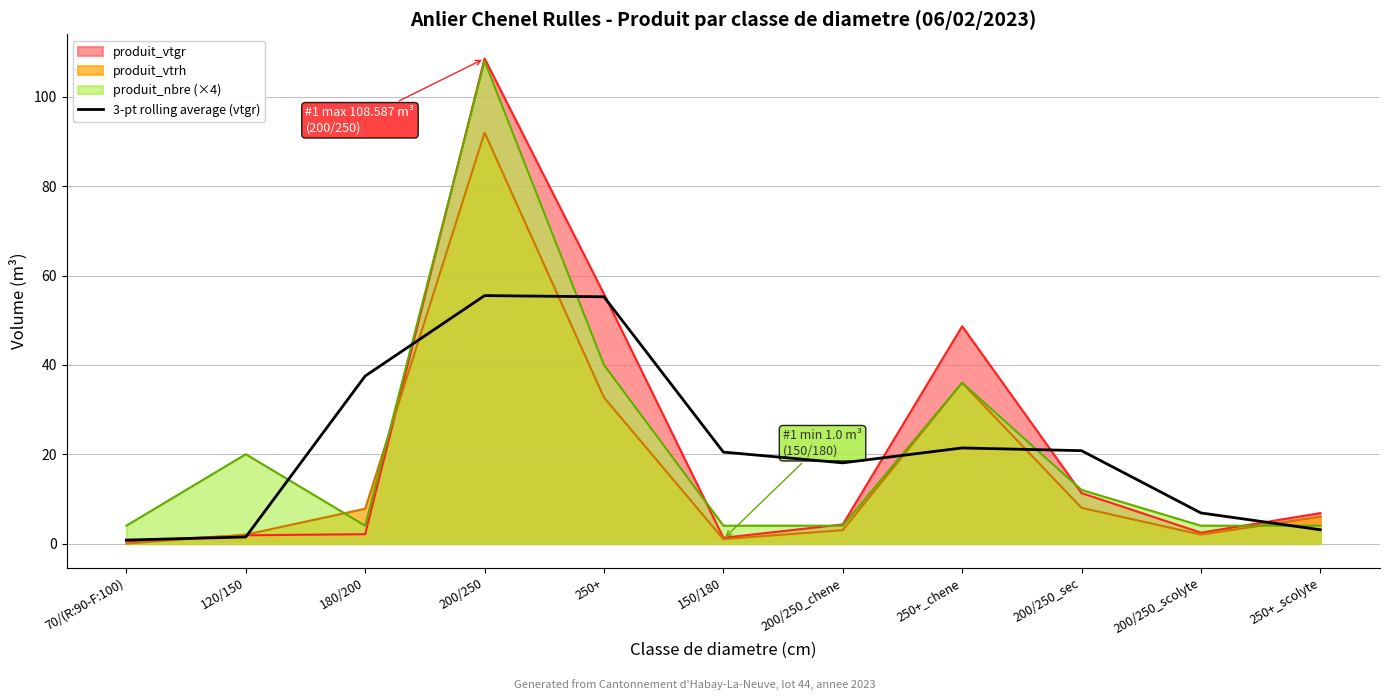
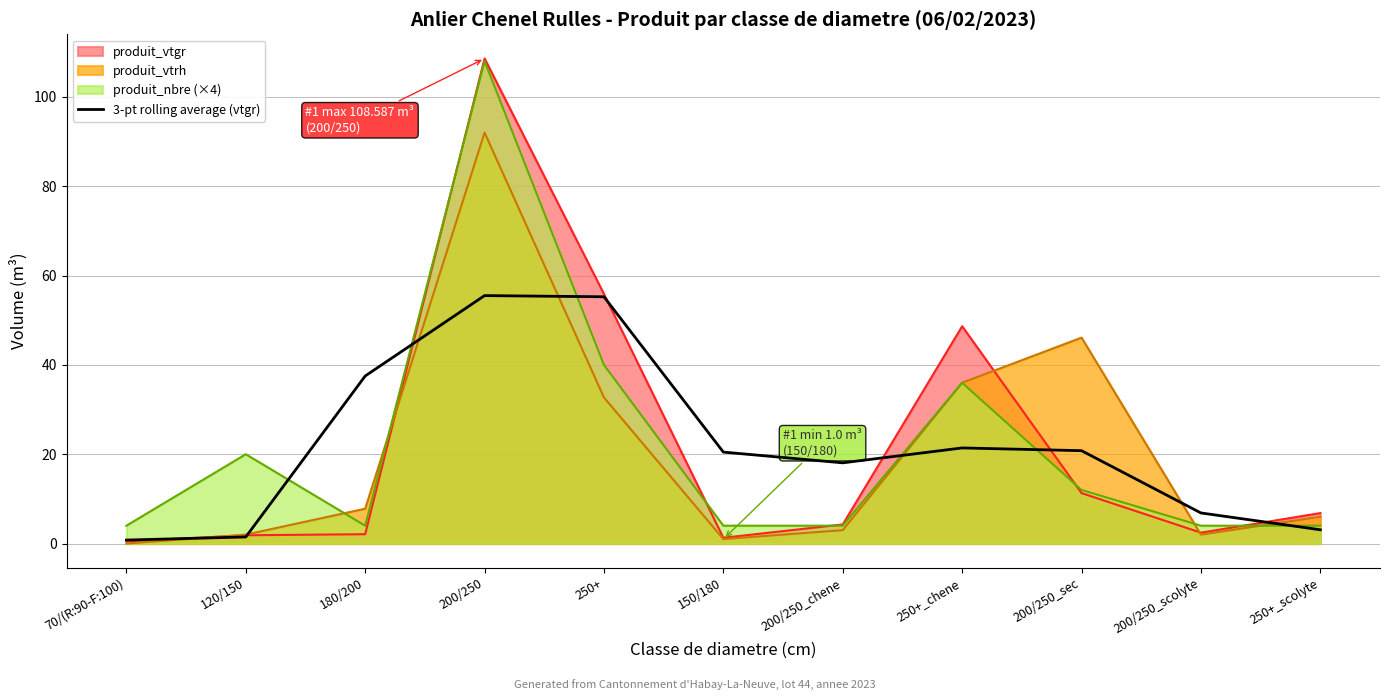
  {
    "produit_vtgr": {
      "180/200": 2,
      "200/250": 109,
      "250+": 56,
      "250+_chene": 49,
      "200/250_sec": 11,
      "250+_scolyte": 7
    },
    "produit_vtrh": {
      "180/200": 8,
      "200/250": 92,
      "250+": 33,
-     "200/250_sec": 8,
+     "200/250_sec": 46,
      "250+_scolyte": 6
    },
    "produit_nbre (×4)": {
      "70/(R:90-F:100)": 4,
      "120/150": 20,
      "180/200": 4,
      "200/250": 108,
      "250+": 40,
      "150/180": 4,
      "200/250_sec": 12,
      "200/250_scolyte": 4,
      "250+_scolyte": 4
    },
    "3-pt rolling average (vtgr)": {
      "180/200": 38,
      "200/250": 56,
      "250+": 55,
      "150/180": 20,
      "250+_chene": 21,
      "200/250_sec": 21,
      "200/250_scolyte": 7,
      "250+_scolyte": 3
    }
  }
